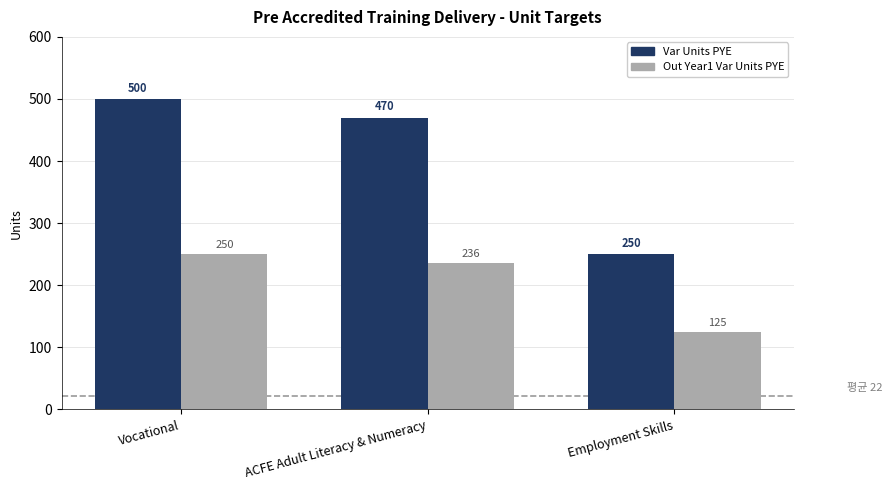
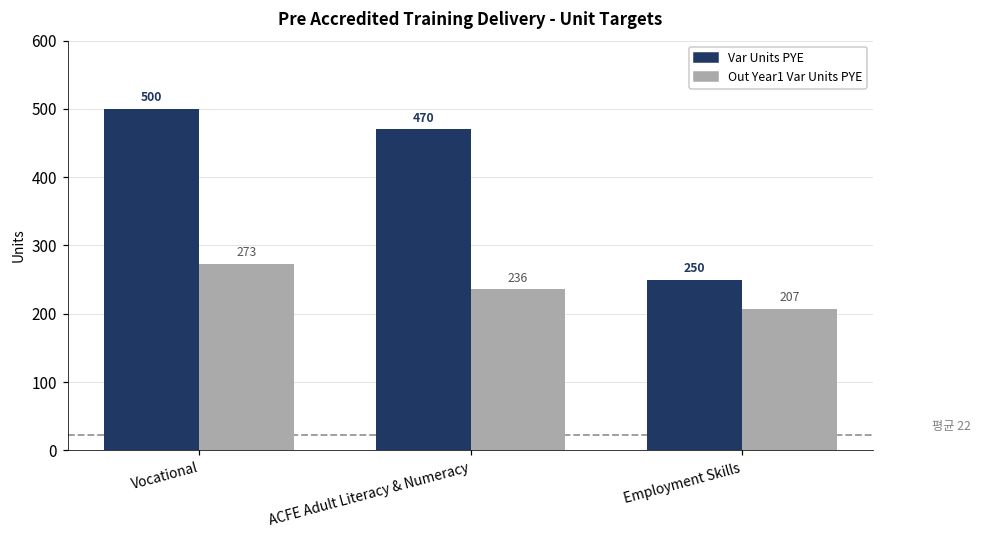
  {
    "Var Units PYE": {
      "Vocational": 500,
      "ACFE Adult Literacy & Numeracy": 470,
      "Employment Skills": 250
    },
    "Out Year1 Var Units PYE": {
-     "Vocational": 250,
+     "Vocational": 273,
      "ACFE Adult Literacy & Numeracy": 236,
-     "Employment Skills": 125
+     "Employment Skills": 207
    }
  }
